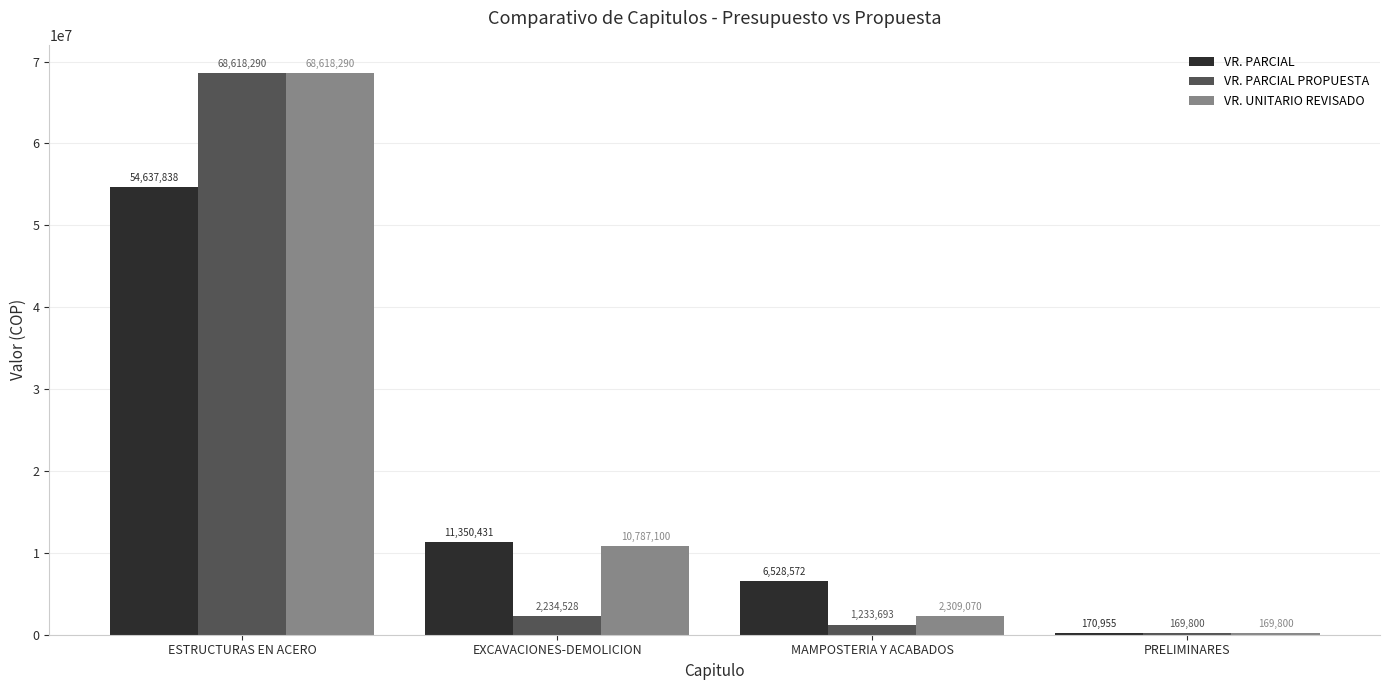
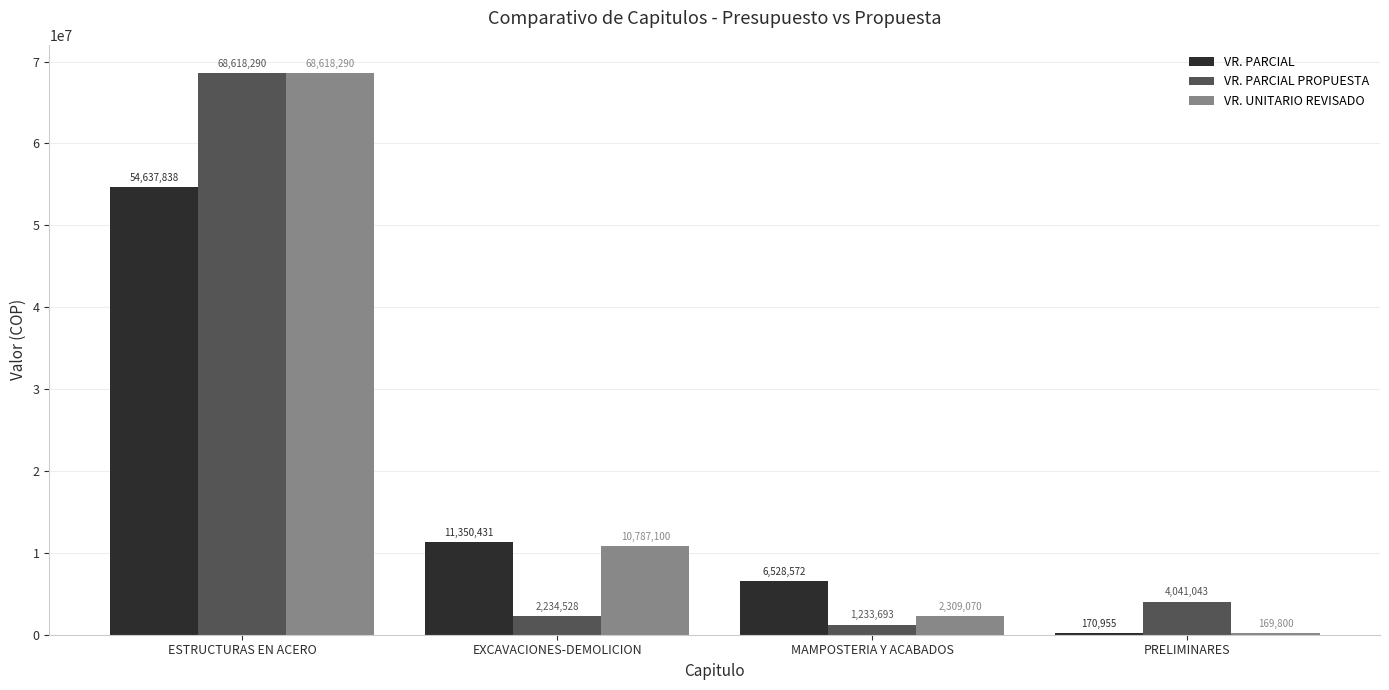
  {
    "VR. PARCIAL": {
      "ESTRUCTURAS EN ACERO": "54,637,838",
      "EXCAVACIONES-DEMOLICION": "11,350,431",
      "MAMPOSTERIA Y ACABADOS": "6,528,572",
      "PRELIMINARES": "170,955"
    },
    "VR. PARCIAL PROPUESTA": {
      "ESTRUCTURAS EN ACERO": "68,618,290",
      "EXCAVACIONES-DEMOLICION": "2,234,528",
      "MAMPOSTERIA Y ACABADOS": "1,233,693",
-     "PRELIMINARES": "169,800"
+     "PRELIMINARES": "4,041,043"
    },
    "VR. UNITARIO REVISADO": {
      "ESTRUCTURAS EN ACERO": "68,618,290",
      "EXCAVACIONES-DEMOLICION": "10,787,100",
      "MAMPOSTERIA Y ACABADOS": "2,309,070",
      "PRELIMINARES": "169,800"
    }
  }
